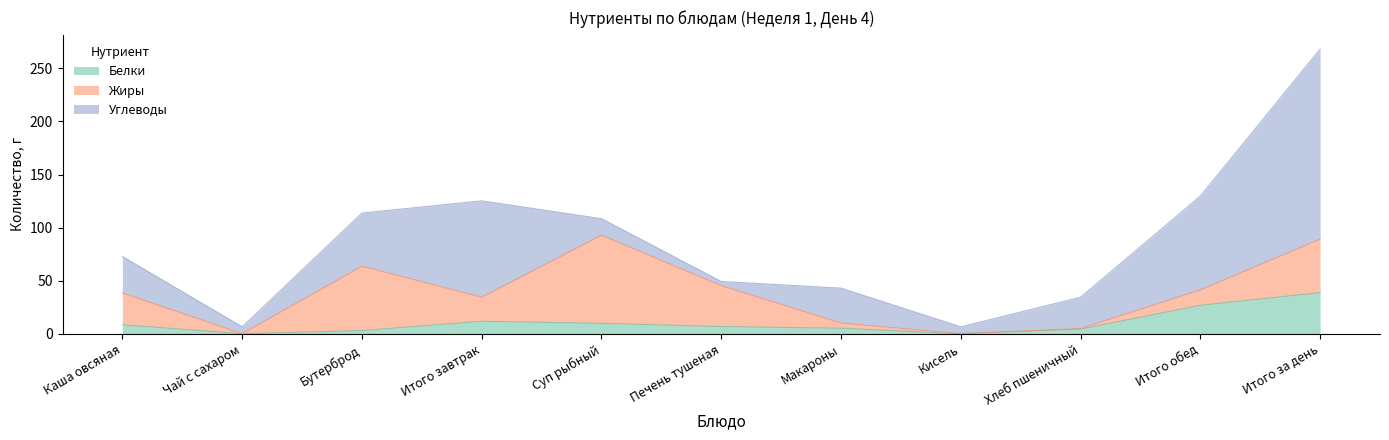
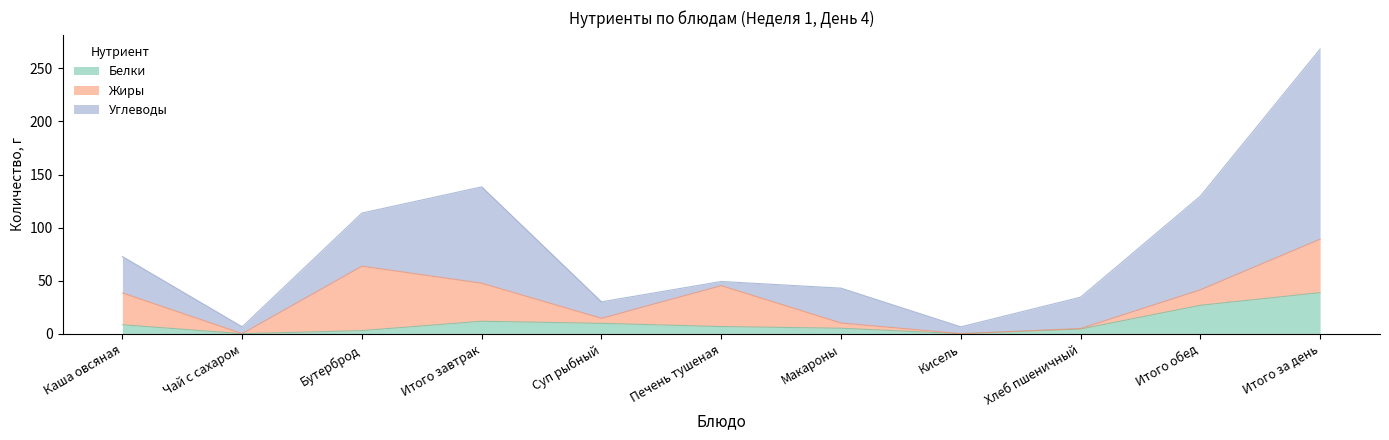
  {
    "Жиры": {
      "Каша овсяная": 30,
      "Бутерброд": 61,
-     "Итого завтрак": 23,
-     "Суп рыбный": 83,
+     "Итого завтрак": 36,
+     "Суп рыбный": 5,
      "Печень тушеная": 38,
      "Макароны": 5,
      "Итого обед": 15,
      "Итого за день": 50
    }
  }
